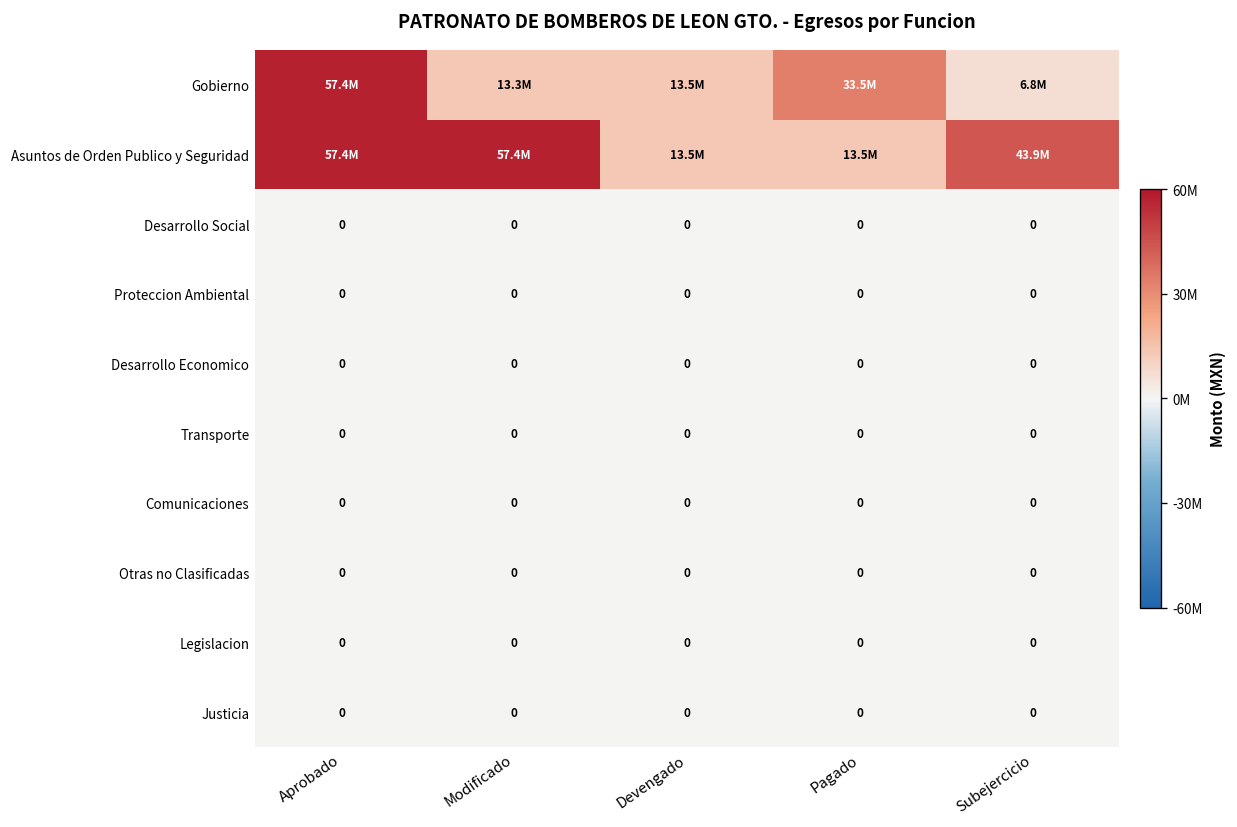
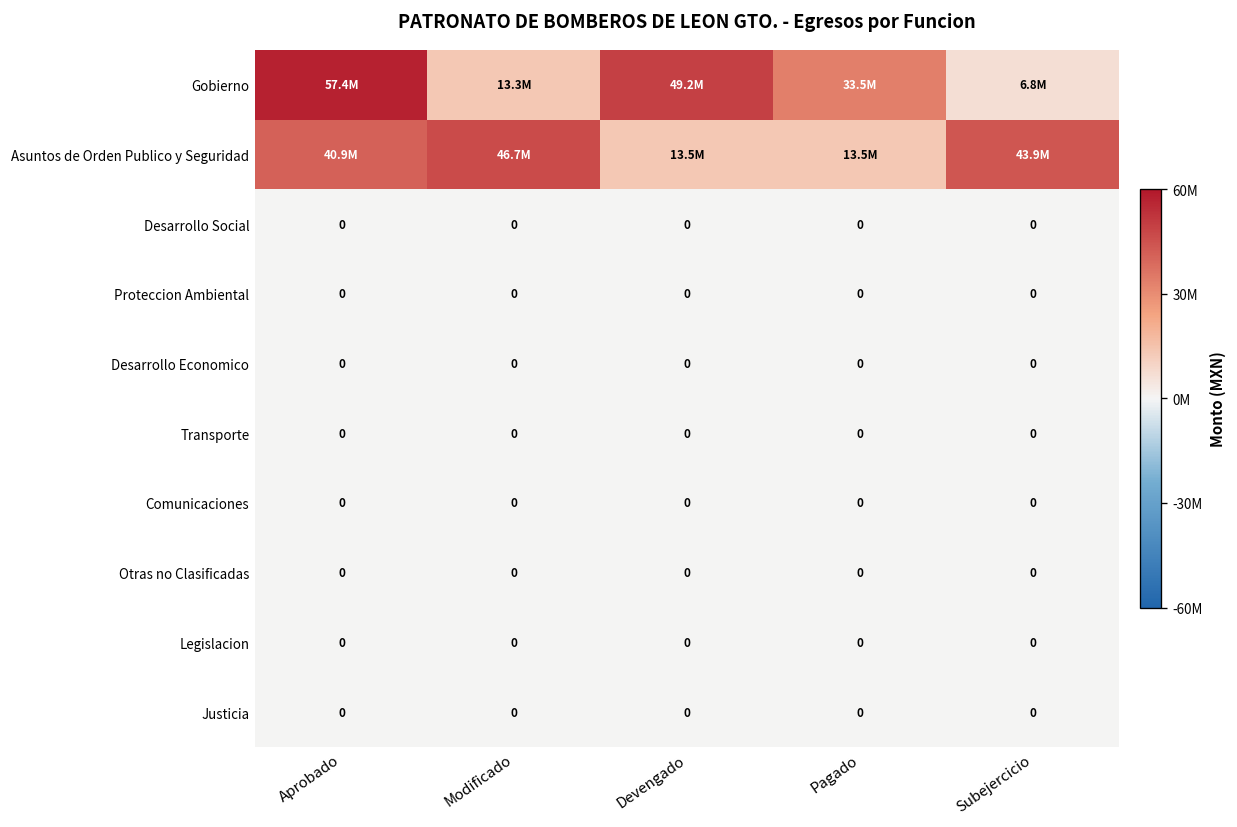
  {
    "Gobierno": {
      "Aprobado": "57.4M",
      "Modificado": "13.3M",
-     "Devengado": "13.5M",
+     "Devengado": "49.2M",
      "Pagado": "33.5M",
      "Subejercicio": "6.8M"
    },
    "Asuntos de Orden Publico y Seguridad": {
-     "Aprobado": "57.4M",
-     "Modificado": "57.4M",
+     "Aprobado": "40.9M",
+     "Modificado": "46.7M",
      "Devengado": "13.5M",
      "Pagado": "13.5M",
      "Subejercicio": "43.9M"
    },
    "Desarrollo Social": {
      "Aprobado": "0",
      "Modificado": "0",
      "Devengado": "0",
      "Pagado": "0",
      "Subejercicio": "0"
    },
    "Proteccion Ambiental": {
      "Aprobado": "0",
      "Modificado": "0",
      "Devengado": "0",
      "Pagado": "0",
      "Subejercicio": "0"
    },
    "Desarrollo Economico": {
      "Aprobado": "0",
      "Modificado": "0",
      "Devengado": "0",
      "Pagado": "0",
      "Subejercicio": "0"
    },
    "Transporte": {
      "Aprobado": "0",
      "Modificado": "0",
      "Devengado": "0",
      "Pagado": "0",
      "Subejercicio": "0"
    },
    "Comunicaciones": {
      "Aprobado": "0",
      "Modificado": "0",
      "Devengado": "0",
      "Pagado": "0",
      "Subejercicio": "0"
    },
    "Otras no Clasificadas": {
      "Aprobado": "0",
      "Modificado": "0",
      "Devengado": "0",
      "Pagado": "0",
      "Subejercicio": "0"
    },
    "Legislacion": {
      "Aprobado": "0",
      "Modificado": "0",
      "Devengado": "0",
      "Pagado": "0",
      "Subejercicio": "0"
    },
    "Justicia": {
      "Aprobado": "0",
      "Modificado": "0",
      "Devengado": "0",
      "Pagado": "0",
      "Subejercicio": "0"
    }
  }
